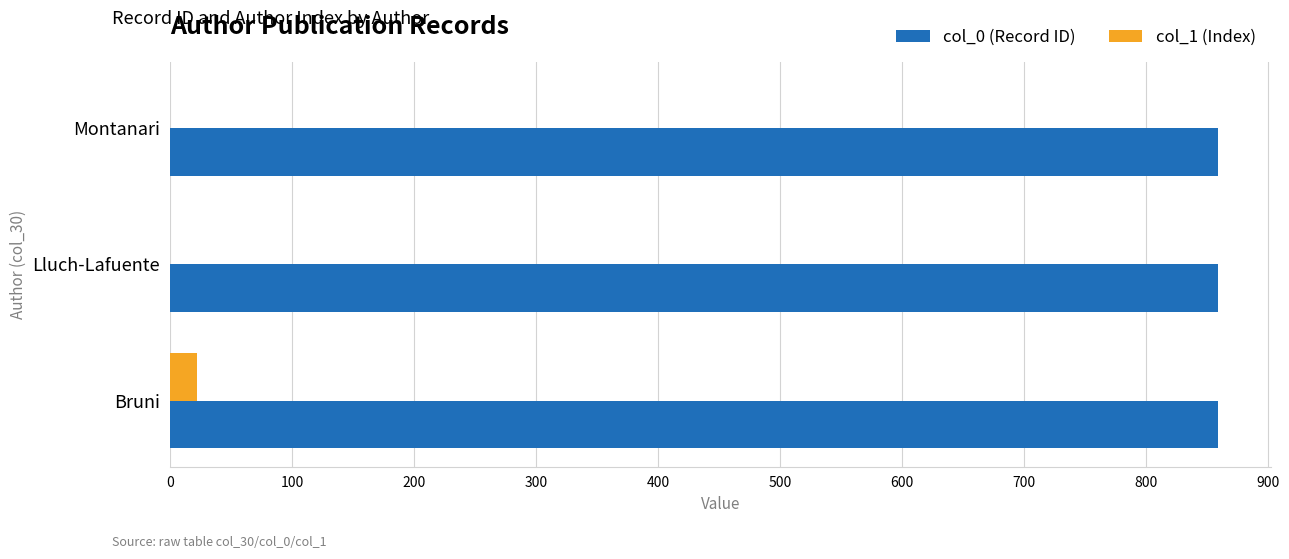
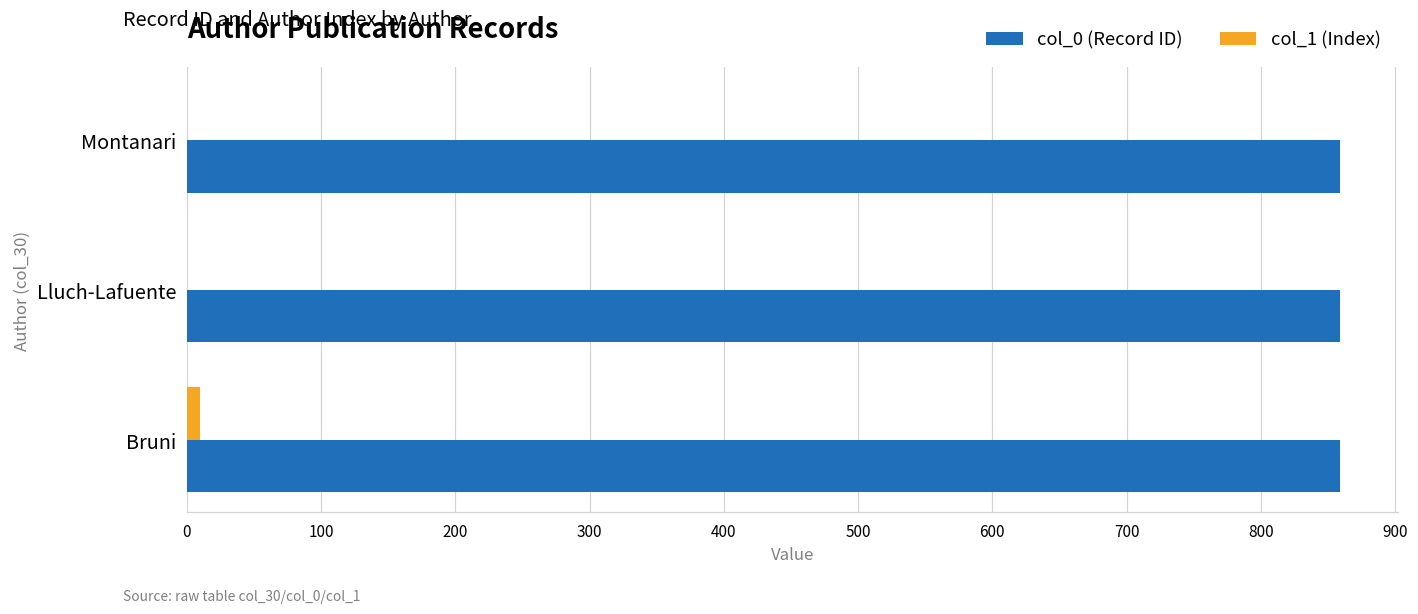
  {
    "col_0 (Record ID)": {
      "Montanari": 859,
      "Lluch-Lafuente": 859,
      "Bruni": 859
    },
    "col_1 (Index)": {
      "Montanari": 0,
      "Lluch-Lafuente": 0,
-     "Bruni": 22
+     "Bruni": 10
    }
  }
